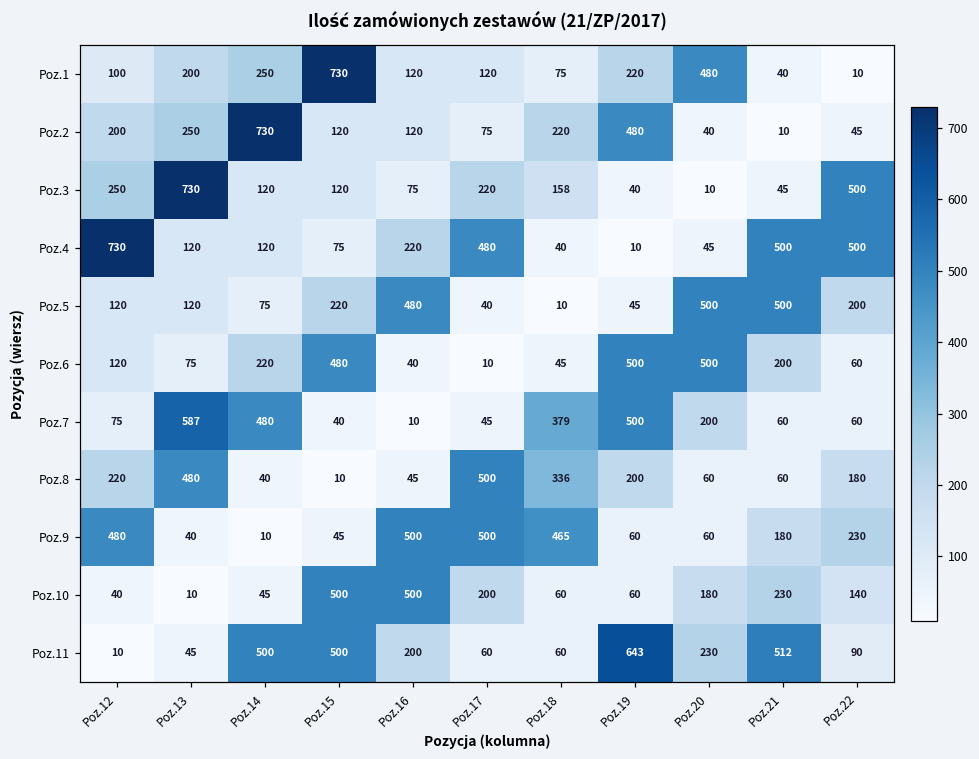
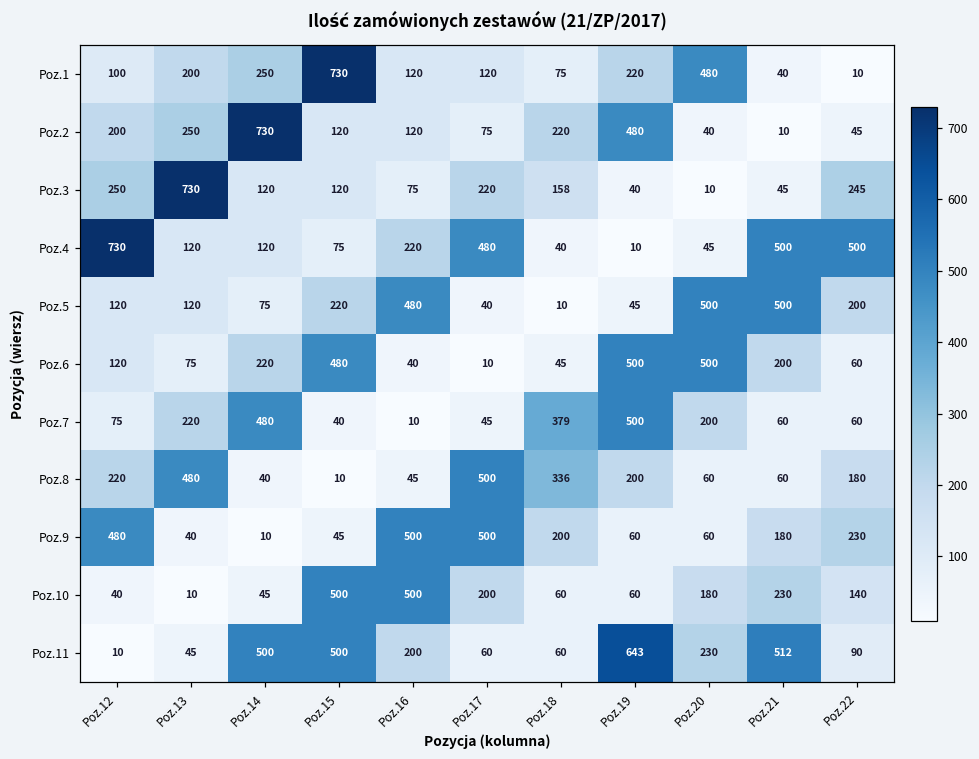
  {
    "Poz.1": {
      "Poz.12": 100,
      "Poz.13": 200,
      "Poz.14": 250,
      "Poz.15": 730,
      "Poz.16": 120,
      "Poz.17": 120,
      "Poz.18": 75,
      "Poz.19": 220,
      "Poz.20": 480,
      "Poz.21": 40,
      "Poz.22": 10
    },
    "Poz.2": {
      "Poz.12": 200,
      "Poz.13": 250,
      "Poz.14": 730,
      "Poz.15": 120,
      "Poz.16": 120,
      "Poz.17": 75,
      "Poz.18": 220,
      "Poz.19": 480,
      "Poz.20": 40,
      "Poz.21": 10,
      "Poz.22": 45
    },
    "Poz.3": {
      "Poz.12": 250,
      "Poz.13": 730,
      "Poz.14": 120,
      "Poz.15": 120,
      "Poz.16": 75,
      "Poz.17": 220,
      "Poz.18": 158,
      "Poz.19": 40,
      "Poz.20": 10,
      "Poz.21": 45,
-     "Poz.22": 500
+     "Poz.22": 245
    },
    "Poz.4": {
      "Poz.12": 730,
      "Poz.13": 120,
      "Poz.14": 120,
      "Poz.15": 75,
      "Poz.16": 220,
      "Poz.17": 480,
      "Poz.18": 40,
      "Poz.19": 10,
      "Poz.20": 45,
      "Poz.21": 500,
      "Poz.22": 500
    },
    "Poz.5": {
      "Poz.12": 120,
      "Poz.13": 120,
      "Poz.14": 75,
      "Poz.15": 220,
      "Poz.16": 480,
      "Poz.17": 40,
      "Poz.18": 10,
      "Poz.19": 45,
      "Poz.20": 500,
      "Poz.21": 500,
      "Poz.22": 200
    },
    "Poz.6": {
      "Poz.12": 120,
      "Poz.13": 75,
      "Poz.14": 220,
      "Poz.15": 480,
      "Poz.16": 40,
      "Poz.17": 10,
      "Poz.18": 45,
      "Poz.19": 500,
      "Poz.20": 500,
      "Poz.21": 200,
      "Poz.22": 60
    },
    "Poz.7": {
      "Poz.12": 75,
-     "Poz.13": 587,
+     "Poz.13": 220,
      "Poz.14": 480,
      "Poz.15": 40,
      "Poz.16": 10,
      "Poz.17": 45,
      "Poz.18": 379,
      "Poz.19": 500,
      "Poz.20": 200,
      "Poz.21": 60,
      "Poz.22": 60
    },
    "Poz.8": {
      "Poz.12": 220,
      "Poz.13": 480,
      "Poz.14": 40,
      "Poz.15": 10,
      "Poz.16": 45,
      "Poz.17": 500,
      "Poz.18": 336,
      "Poz.19": 200,
      "Poz.20": 60,
      "Poz.21": 60,
      "Poz.22": 180
    },
    "Poz.9": {
      "Poz.12": 480,
      "Poz.13": 40,
      "Poz.14": 10,
      "Poz.15": 45,
      "Poz.16": 500,
      "Poz.17": 500,
-     "Poz.18": 465,
+     "Poz.18": 200,
      "Poz.19": 60,
      "Poz.20": 60,
      "Poz.21": 180,
      "Poz.22": 230
    },
    "Poz.10": {
      "Poz.12": 40,
      "Poz.13": 10,
      "Poz.14": 45,
      "Poz.15": 500,
      "Poz.16": 500,
      "Poz.17": 200,
      "Poz.18": 60,
      "Poz.19": 60,
      "Poz.20": 180,
      "Poz.21": 230,
      "Poz.22": 140
    },
    "Poz.11": {
      "Poz.12": 10,
      "Poz.13": 45,
      "Poz.14": 500,
      "Poz.15": 500,
      "Poz.16": 200,
      "Poz.17": 60,
      "Poz.18": 60,
      "Poz.19": 643,
      "Poz.20": 230,
      "Poz.21": 512,
      "Poz.22": 90
    }
  }
